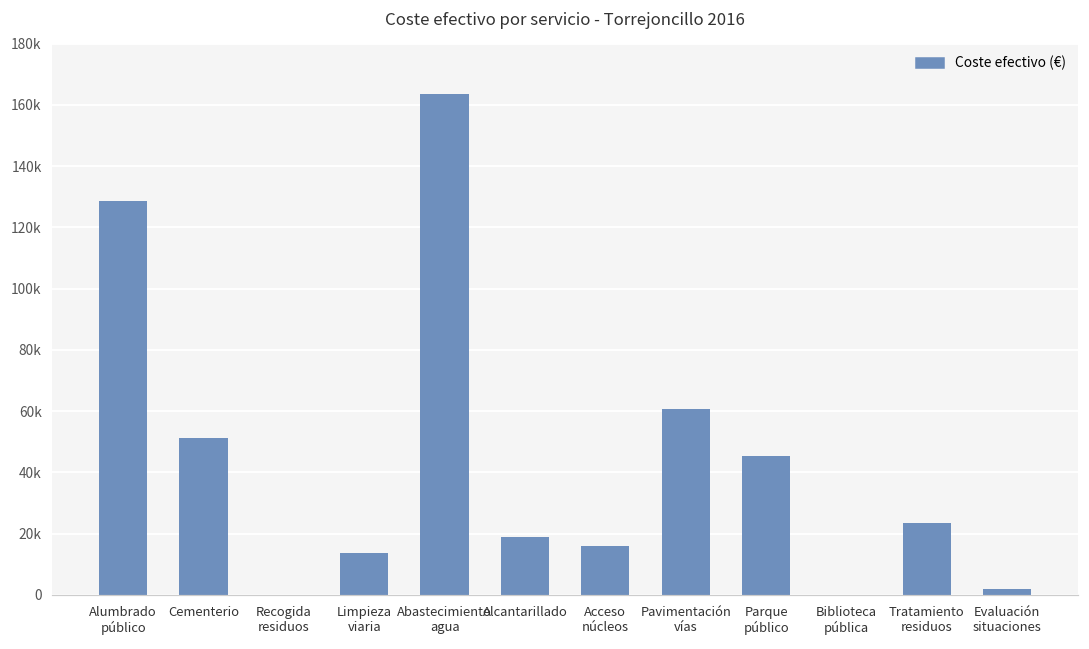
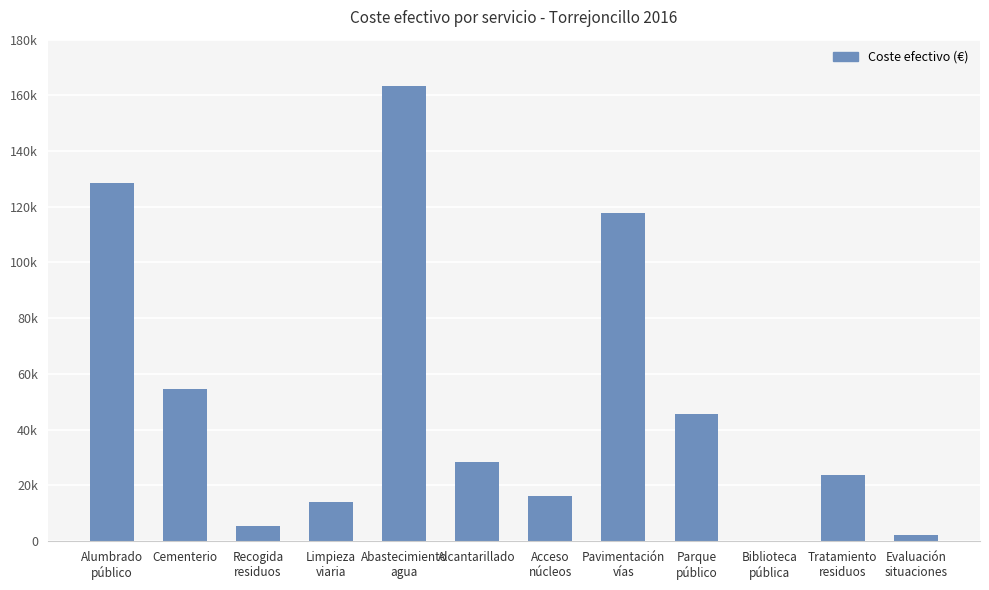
  {
    "Alumbrado público": 129000,
-   "Cementerio": 51000,
-   "Recogida residuos": 0,
+   "Cementerio": 54000,
+   "Recogida residuos": 5000,
    "Limpieza viaria": 14000,
    "Abastecimiento agua": 164000,
-   "Alcantarillado": 19000,
+   "Alcantarillado": 28000,
    "Acceso núcleos": 16000,
-   "Pavimentación vías": 61000,
+   "Pavimentación vías": 118000,
    "Parque público": 45000,
    "Biblioteca pública": 0,
    "Tratamiento residuos": 24000,
    "Evaluación situaciones": 2000
  }
